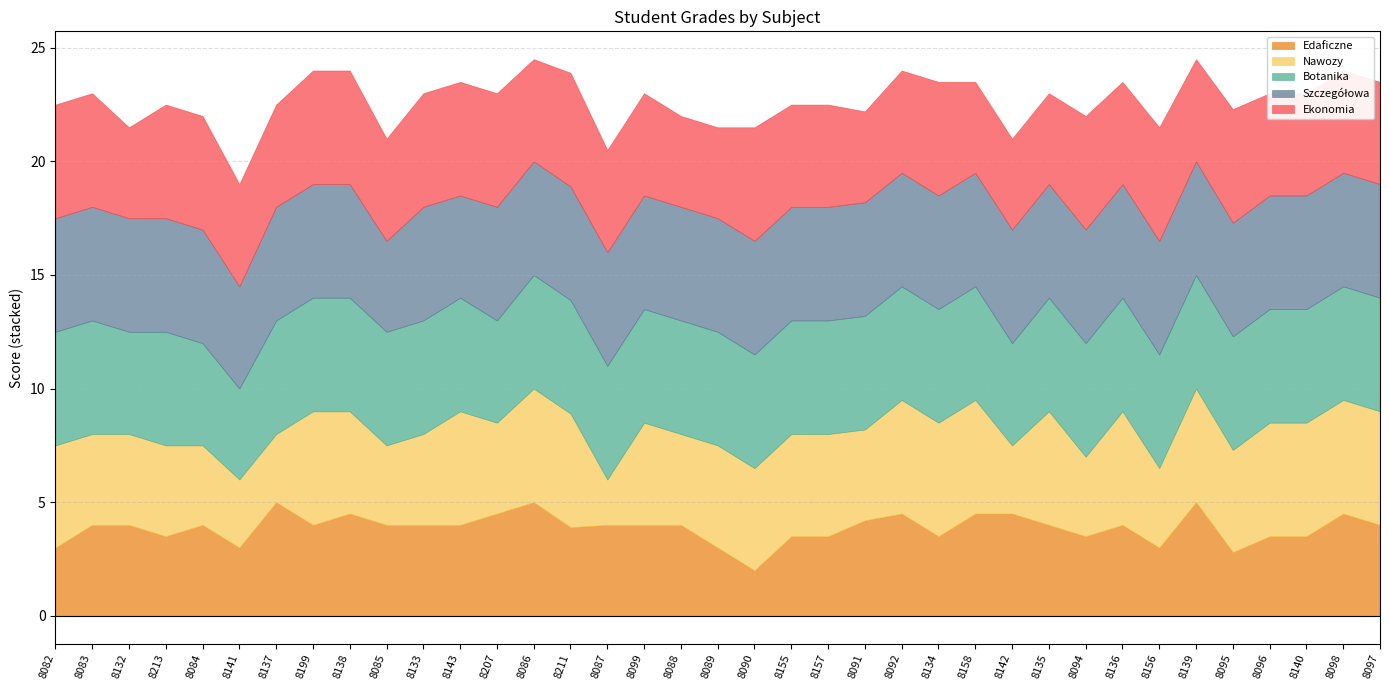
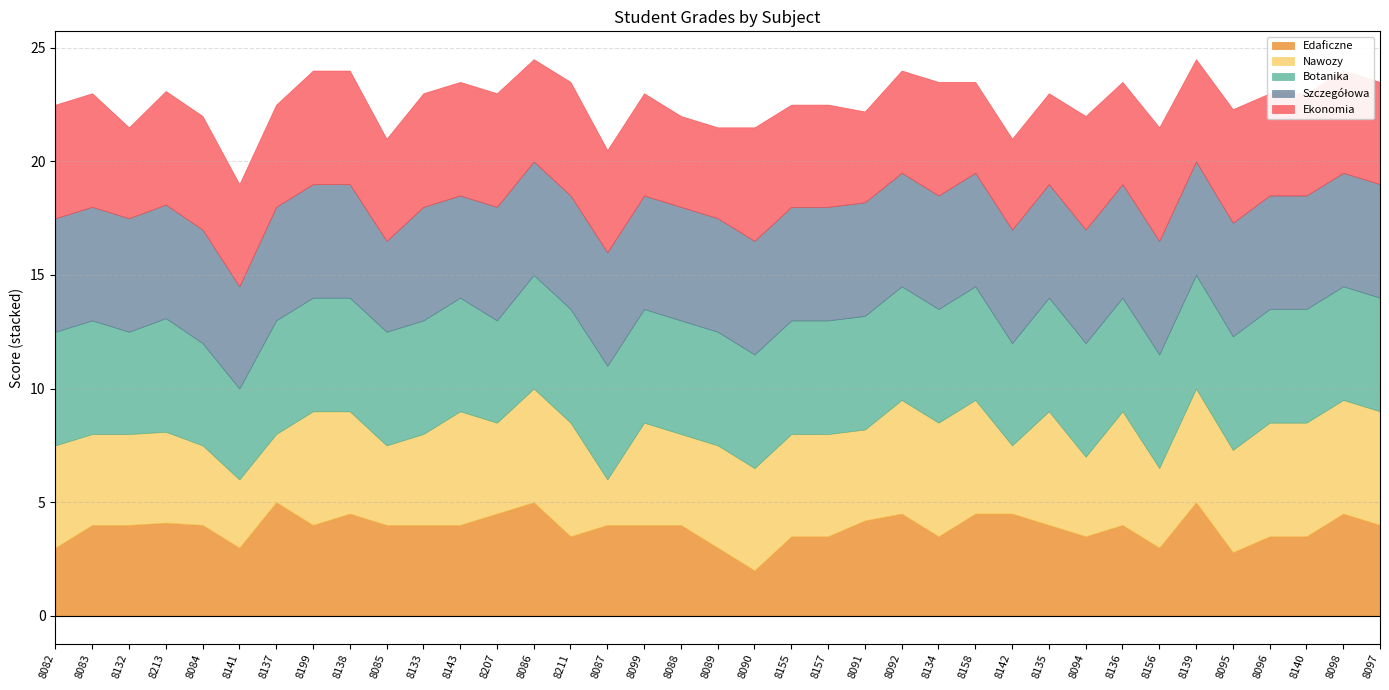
  {
    "Edaficzne": {
      "8082": 3.0,
      "8083": 4.0,
      "8132": 4.0,
-     "8213": 3.5,
+     "8213": 4.1,
      "8084": 4.0,
      "8141": 3.0,
      "8137": 5.0,
      "8199": 4.0,
      "8138": 4.5,
      "8085": 4.0,
      "8133": 4.0,
      "8143": 4.0,
      "8207": 4.5,
      "8086": 5.0,
-     "8211": 3.9,
+     "8211": 3.5,
      "8087": 4.0,
      "8099": 4.0,
      "8088": 4.0,
      "8089": 3.0,
      "8090": 2.0,
      "8155": 3.5,
      "8157": 3.5,
      "8091": 4.2,
      "8092": 4.5,
      "8134": 3.5,
      "8158": 4.5,
      "8142": 4.5,
      "8135": 4.0,
      "8094": 3.5,
      "8136": 4.0,
      "8156": 3.0,
      "8139": 5.0,
      "8095": 2.8,
      "8096": 3.5,
      "8140": 3.5,
      "8098": 4.5,
      "8097": 4.0
    },
    "Nawozy": {
      "8082": 4.5,
      "8083": 4.0,
      "8132": 4.0,
      "8213": 4.0,
      "8084": 3.5,
      "8141": 3.0,
      "8137": 3.0,
      "8199": 5.0,
      "8138": 4.5,
      "8085": 3.5,
      "8133": 4.0,
      "8143": 5.0,
      "8207": 4.0,
      "8086": 5.0,
      "8211": 5.0,
      "8087": 2.0,
      "8099": 4.5,
      "8088": 4.0,
      "8089": 4.5,
      "8090": 4.5,
      "8155": 4.5,
      "8157": 4.5,
      "8091": 4.0,
      "8092": 5.0,
      "8134": 5.0,
      "8158": 5.0,
      "8142": 3.0,
      "8135": 5.0,
      "8094": 3.5,
      "8136": 5.0,
      "8156": 3.5,
      "8139": 5.0,
      "8095": 4.5,
      "8096": 5.0,
      "8140": 5.0,
      "8098": 5.0,
      "8097": 5.0
    },
    "Ekonomia": {
      "8082": 5.0,
      "8083": 5.0,
      "8132": 4.0,
      "8213": 5.0,
      "8084": 5.0,
      "8141": 4.5,
      "8137": 4.5,
      "8199": 5.0,
      "8138": 5.0,
      "8085": 4.5,
      "8133": 5.0,
      "8143": 5.0,
      "8207": 5.0,
      "8086": 4.5,
      "8211": 5.0,
      "8087": 4.5,
      "8099": 4.5,
      "8088": 4.0,
      "8089": 4.0,
      "8090": 5.0,
      "8155": 4.5,
      "8157": 4.5,
      "8091": 4.0,
      "8092": 4.5,
      "8134": 5.0,
      "8158": 4.0,
      "8142": 4.0,
      "8135": 4.0,
      "8094": 5.0,
      "8136": 4.5,
      "8156": 5.0,
      "8139": 4.5,
      "8095": 5.0,
      "8097": 4.5
    }
  }
